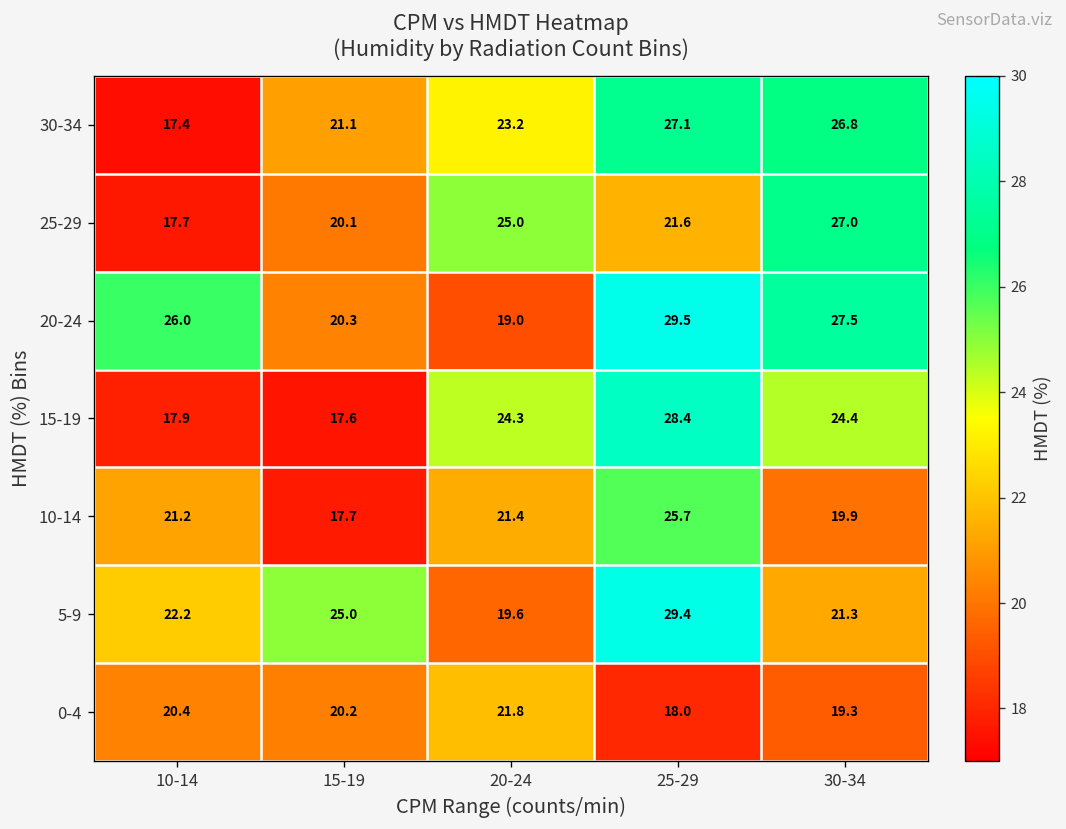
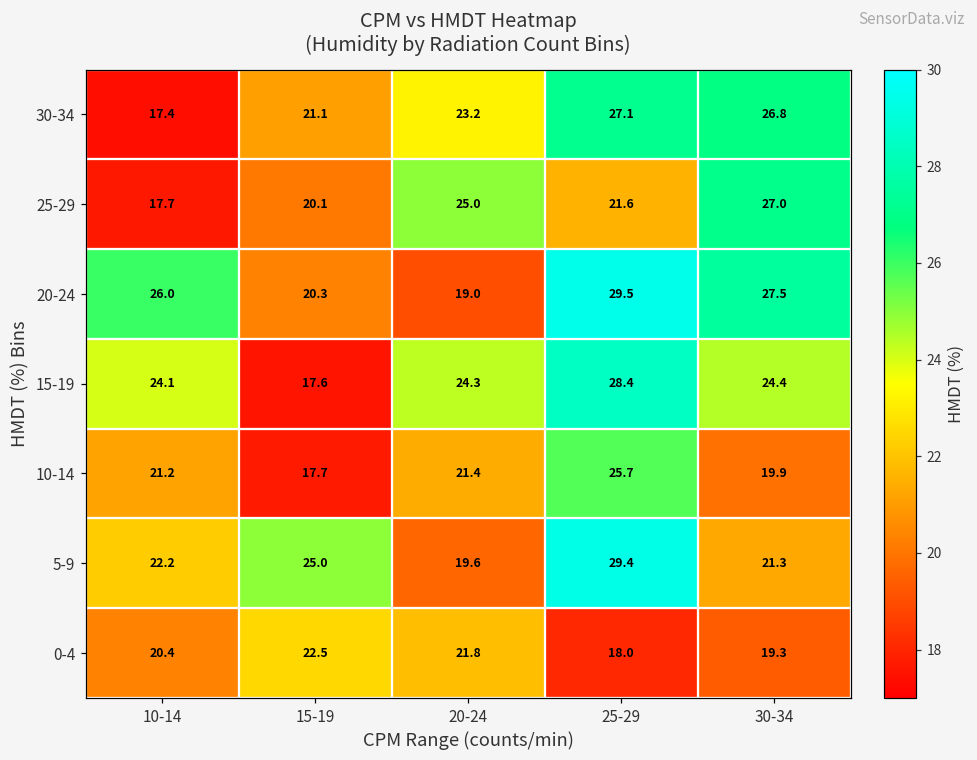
  {
    "30-34": {
      "10-14": 17.4,
      "15-19": 21.1,
      "20-24": 23.2,
      "25-29": 27.1,
      "30-34": 26.8
    },
    "25-29": {
      "10-14": 17.7,
      "15-19": 20.1,
      "20-24": 25.0,
      "25-29": 21.6,
      "30-34": 27.0
    },
    "20-24": {
      "10-14": 26.0,
      "15-19": 20.3,
      "20-24": 19.0,
      "25-29": 29.5,
      "30-34": 27.5
    },
    "15-19": {
-     "10-14": 17.9,
+     "10-14": 24.1,
      "15-19": 17.6,
      "20-24": 24.3,
      "25-29": 28.4,
      "30-34": 24.4
    },
    "10-14": {
      "10-14": 21.2,
      "15-19": 17.7,
      "20-24": 21.4,
      "25-29": 25.7,
      "30-34": 19.9
    },
    "5-9": {
      "10-14": 22.2,
      "15-19": 25.0,
      "20-24": 19.6,
      "25-29": 29.4,
      "30-34": 21.3
    },
    "0-4": {
      "10-14": 20.4,
-     "15-19": 20.2,
+     "15-19": 22.5,
      "20-24": 21.8,
      "25-29": 18.0,
      "30-34": 19.3
    }
  }
